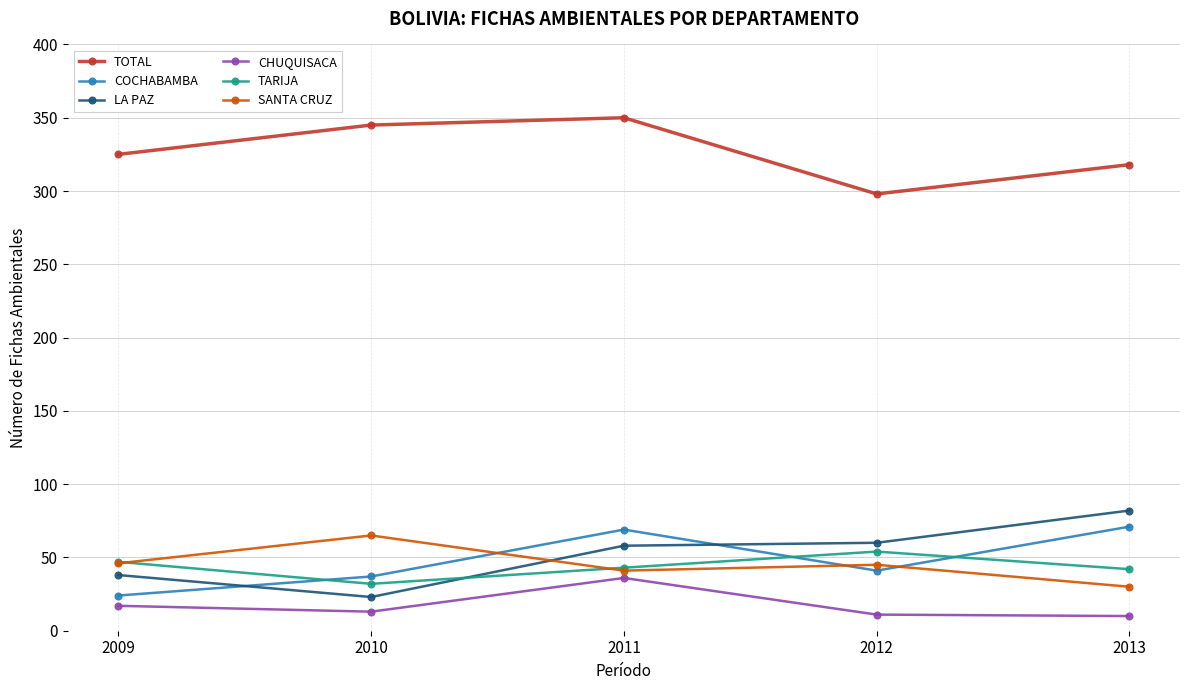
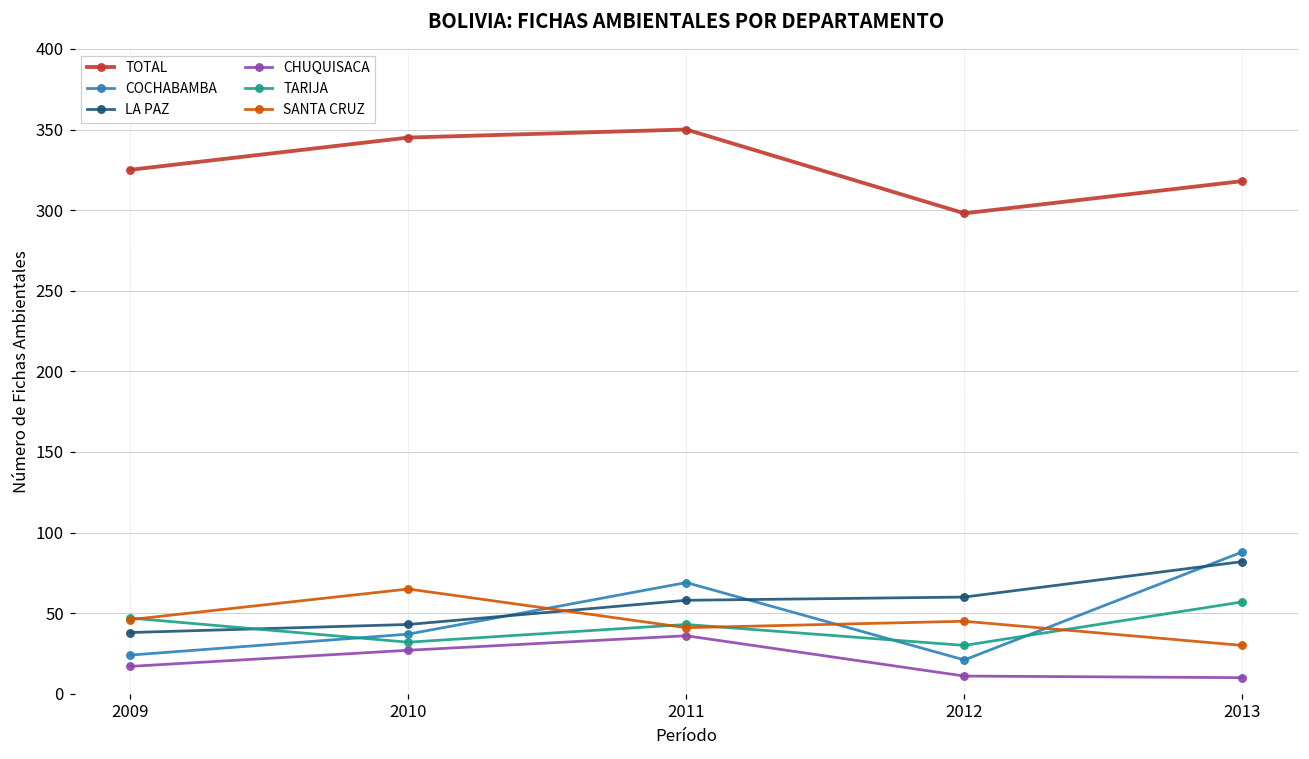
  {
    "COCHABAMBA": {
      "2009": 24,
      "2010": 37,
      "2011": 69,
-     "2012": 41,
-     "2013": 71
+     "2012": 21,
+     "2013": 88
    },
    "LA PAZ": {
      "2009": 38,
-     "2010": 23,
+     "2010": 43,
      "2011": 58,
      "2012": 60,
      "2013": 82
    },
    "CHUQUISACA": {
      "2009": 17,
-     "2010": 13,
+     "2010": 27,
      "2011": 36,
      "2012": 11,
      "2013": 10
    },
    "TARIJA": {
      "2010": 32,
      "2011": 43,
-     "2012": 54,
-     "2013": 42
+     "2012": 30,
+     "2013": 57
    }
  }
